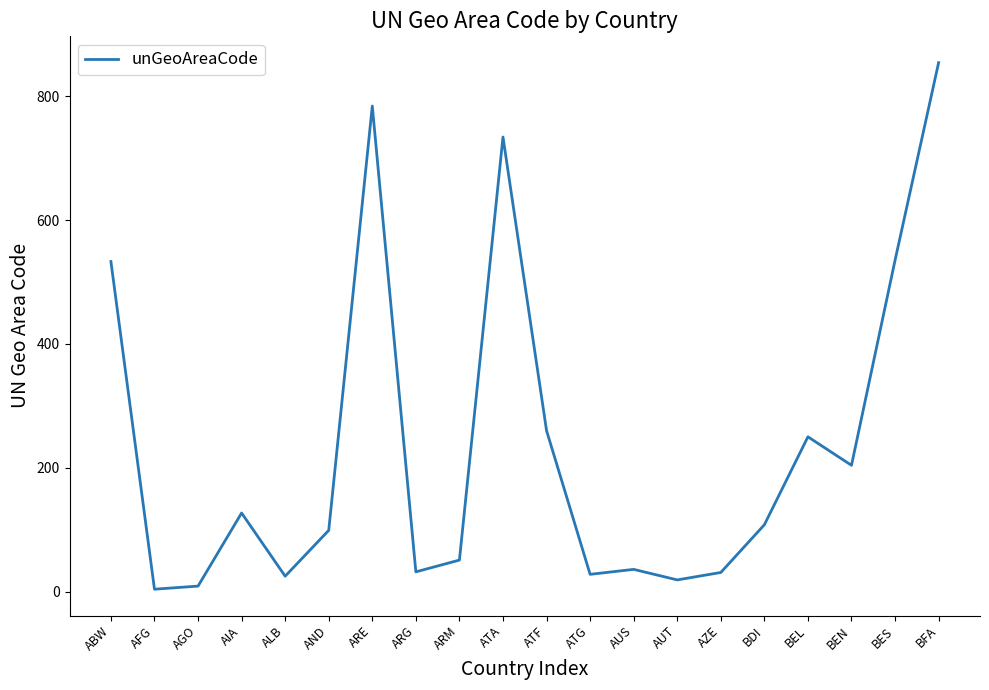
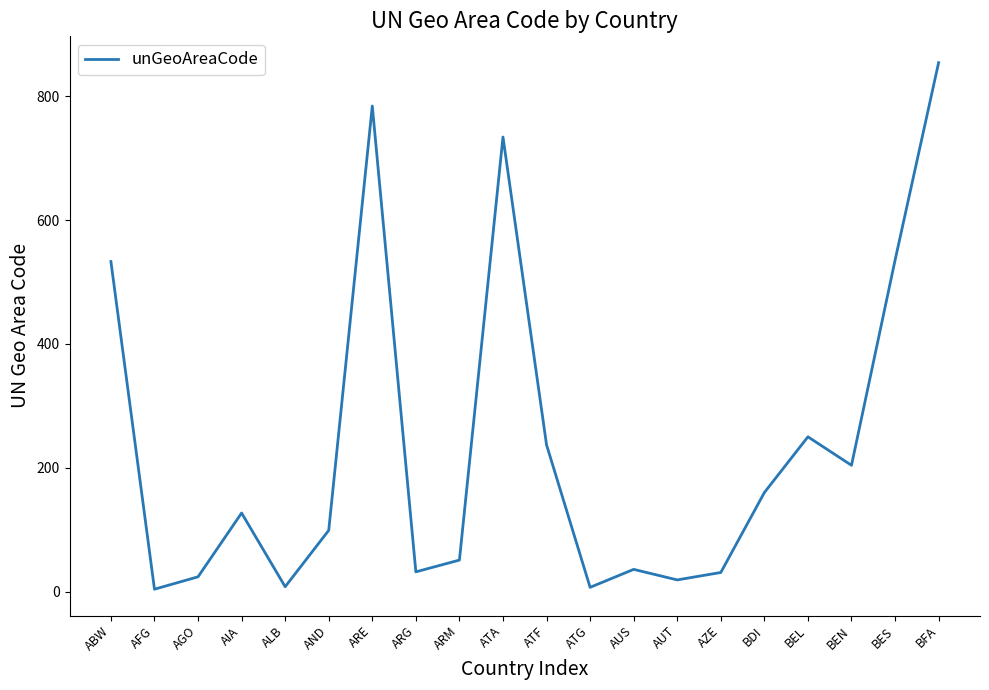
  {
    "ABW": 530,
    "AFG": 0,
-   "AGO": 10,
+   "AGO": 20,
    "AIA": 130,
-   "ALB": 30,
+   "ALB": 10,
    "AND": 100,
    "ARE": 780,
    "ARG": 30,
    "ARM": 50,
    "ATA": 730,
-   "ATF": 260,
-   "ATG": 30,
+   "ATF": 240,
+   "ATG": 10,
    "AUS": 40,
    "AUT": 20,
    "AZE": 30,
-   "BDI": 110,
+   "BDI": 160,
    "BEL": 250,
    "BEN": 200,
    "BES": 540,
    "BFA": 850
  }
